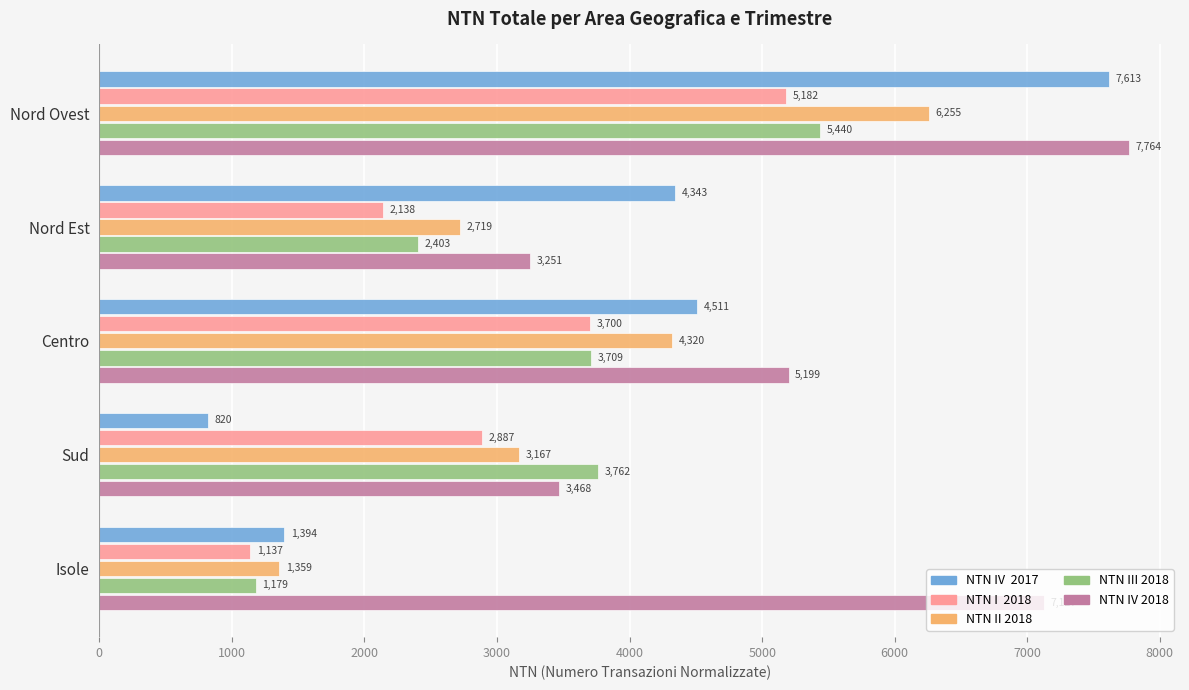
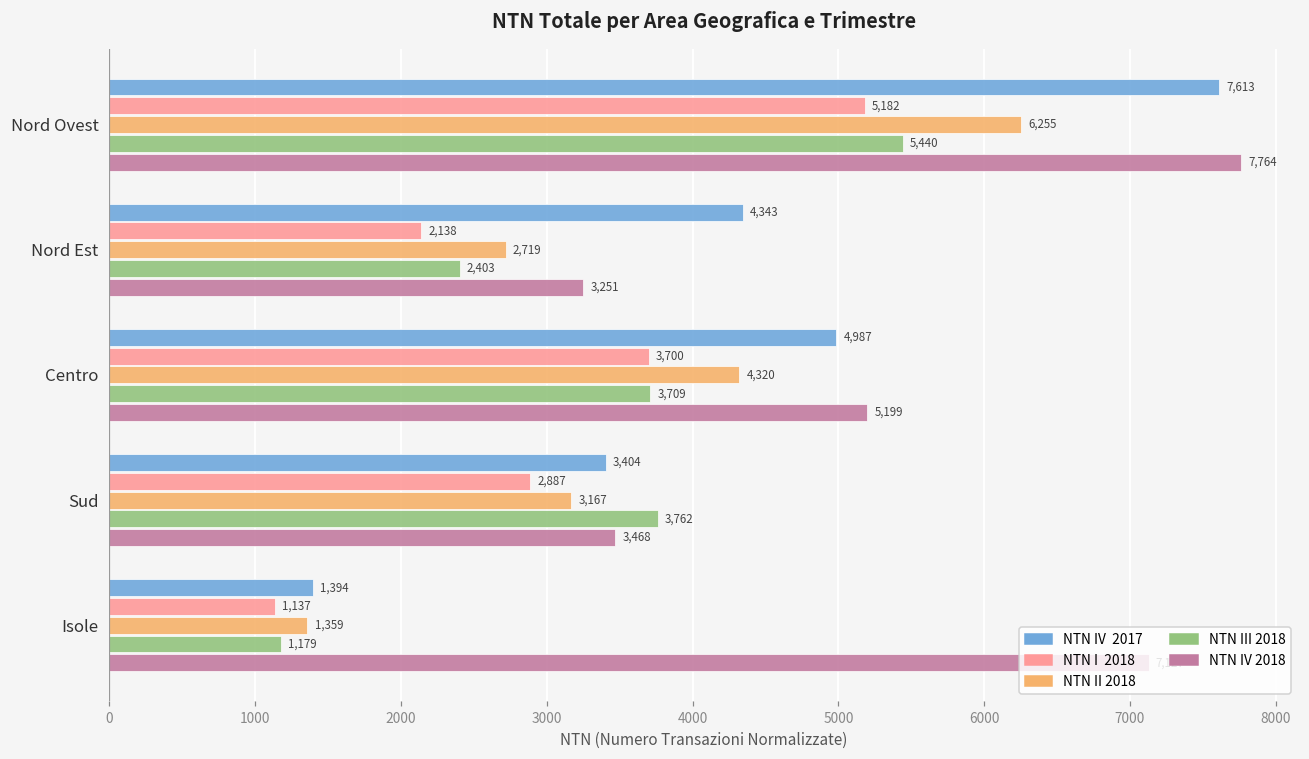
  {
    "NTN IV 2017": {
      "Nord Ovest": "7,613",
      "Nord Est": "4,343",
-     "Centro": "4,511",
-     "Sud": "820",
+     "Centro": "4,987",
+     "Sud": "3,404",
      "Isole": "1,394"
    },
    "NTN III 2018": {
      "Nord Ovest": "5,440",
      "Nord Est": "2,403",
      "Centro": "3,709",
      "Sud": "3,762",
      "Isole": "1,179"
    },
    "NTN IV 2018": {
      "Nord Ovest": "7,764",
      "Nord Est": "3,251",
      "Centro": "5,199",
      "Sud": "3,468"
    }
  }
